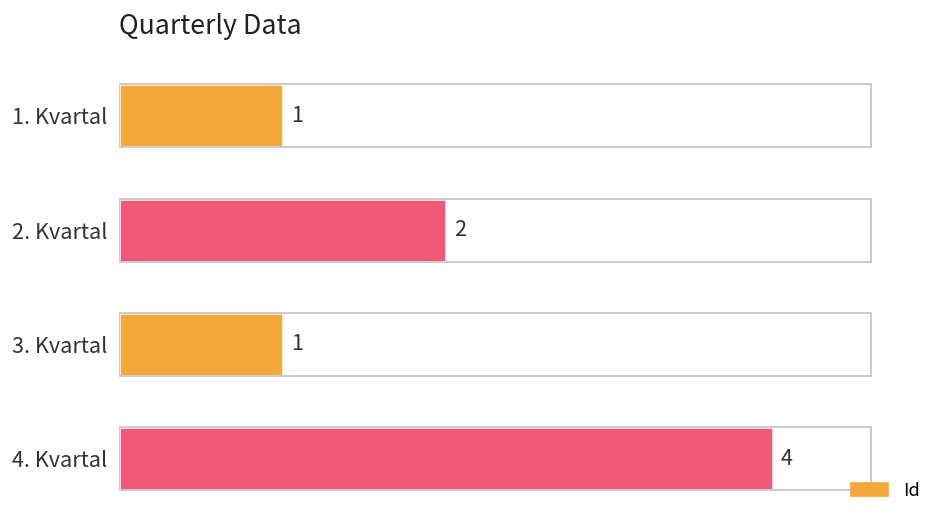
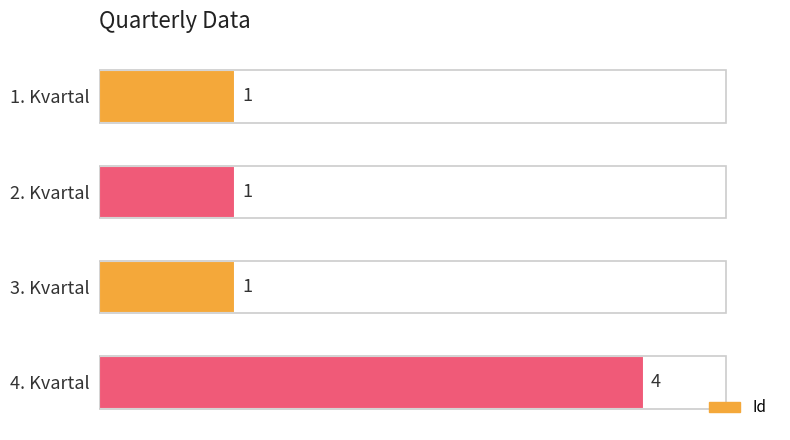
  {
    "1. Kvartal": 1,
-   "2. Kvartal": 2,
+   "2. Kvartal": 1,
    "3. Kvartal": 1,
    "4. Kvartal": 4
  }
